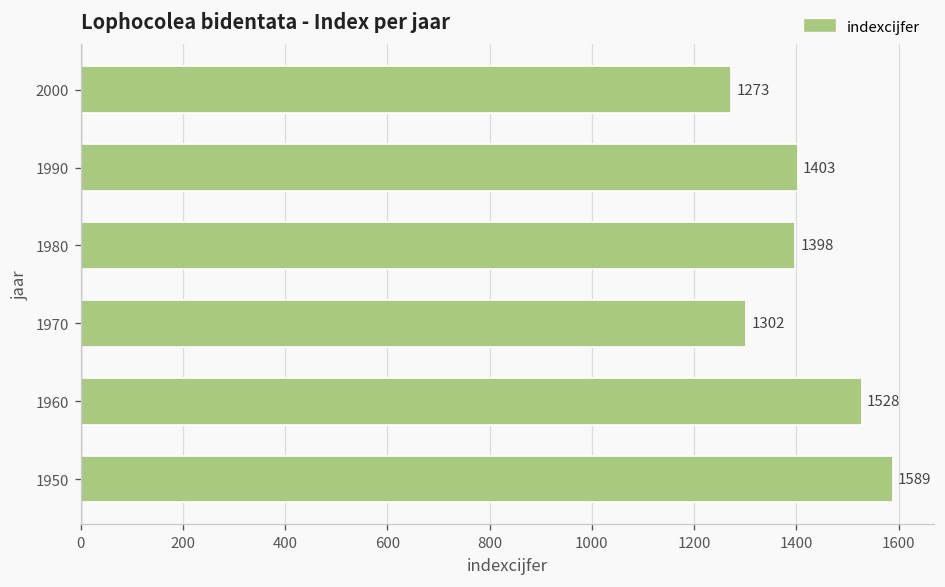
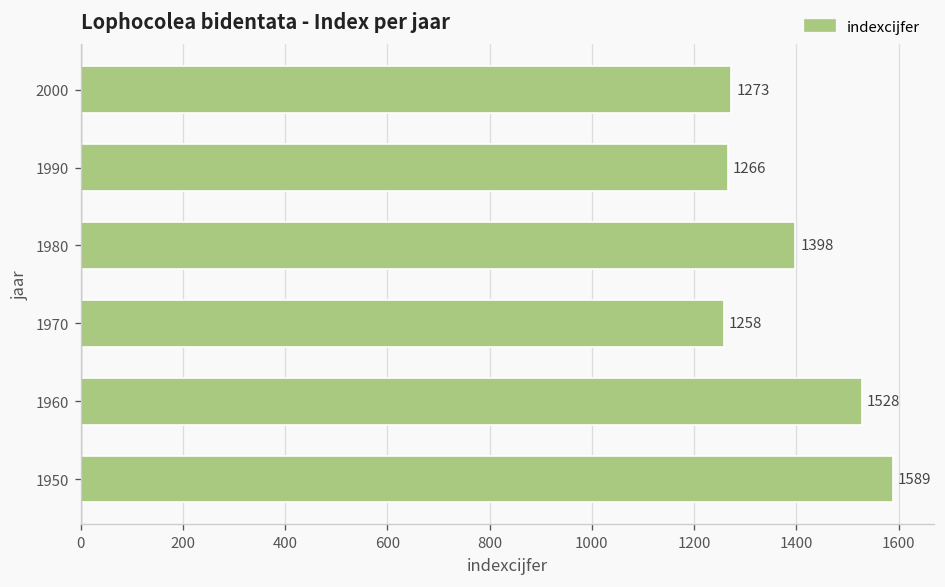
  {
    "2000": 1273,
-   "1990": 1403,
+   "1990": 1266,
    "1980": 1398,
-   "1970": 1302,
+   "1970": 1258,
    "1960": 1528,
    "1950": 1589
  }
